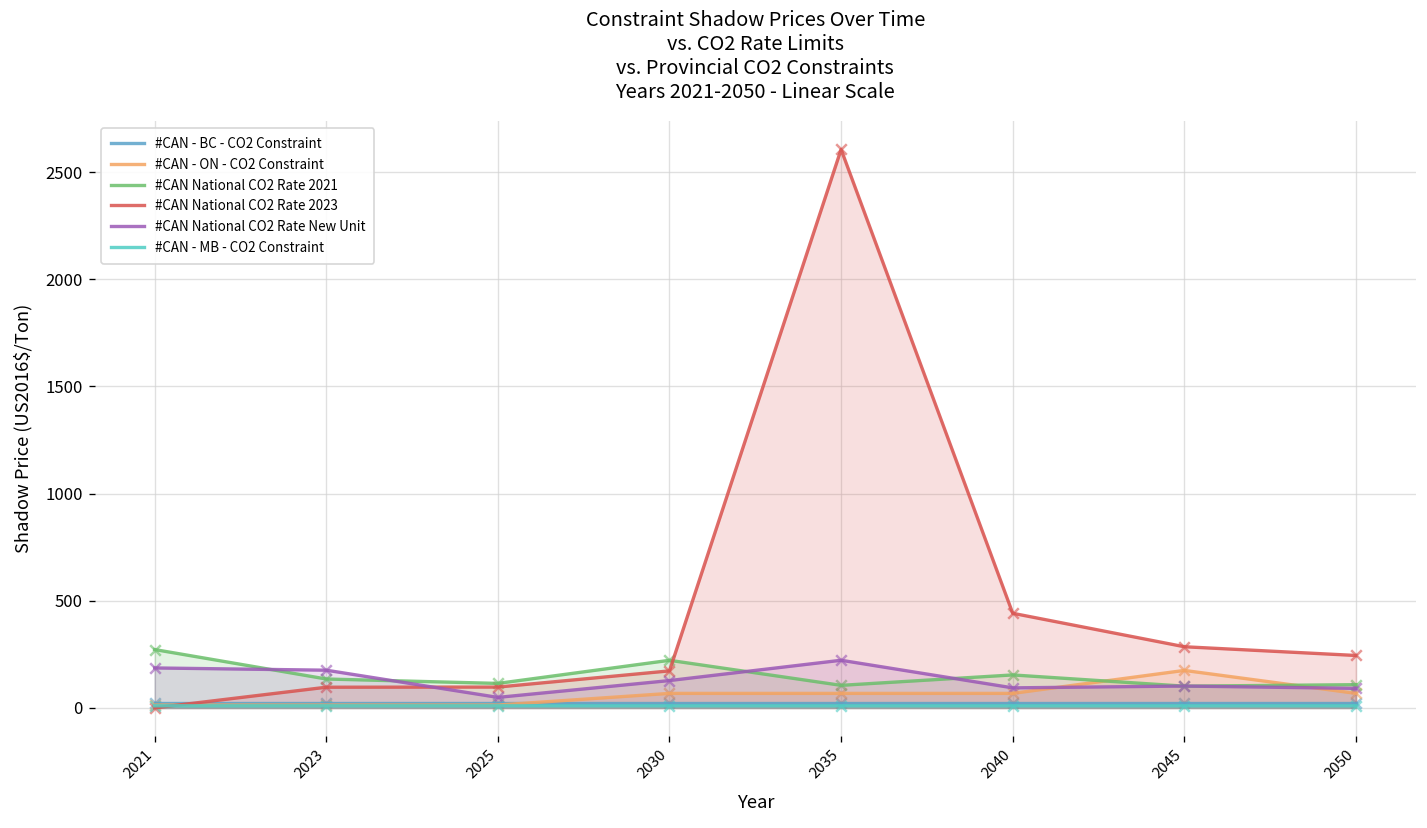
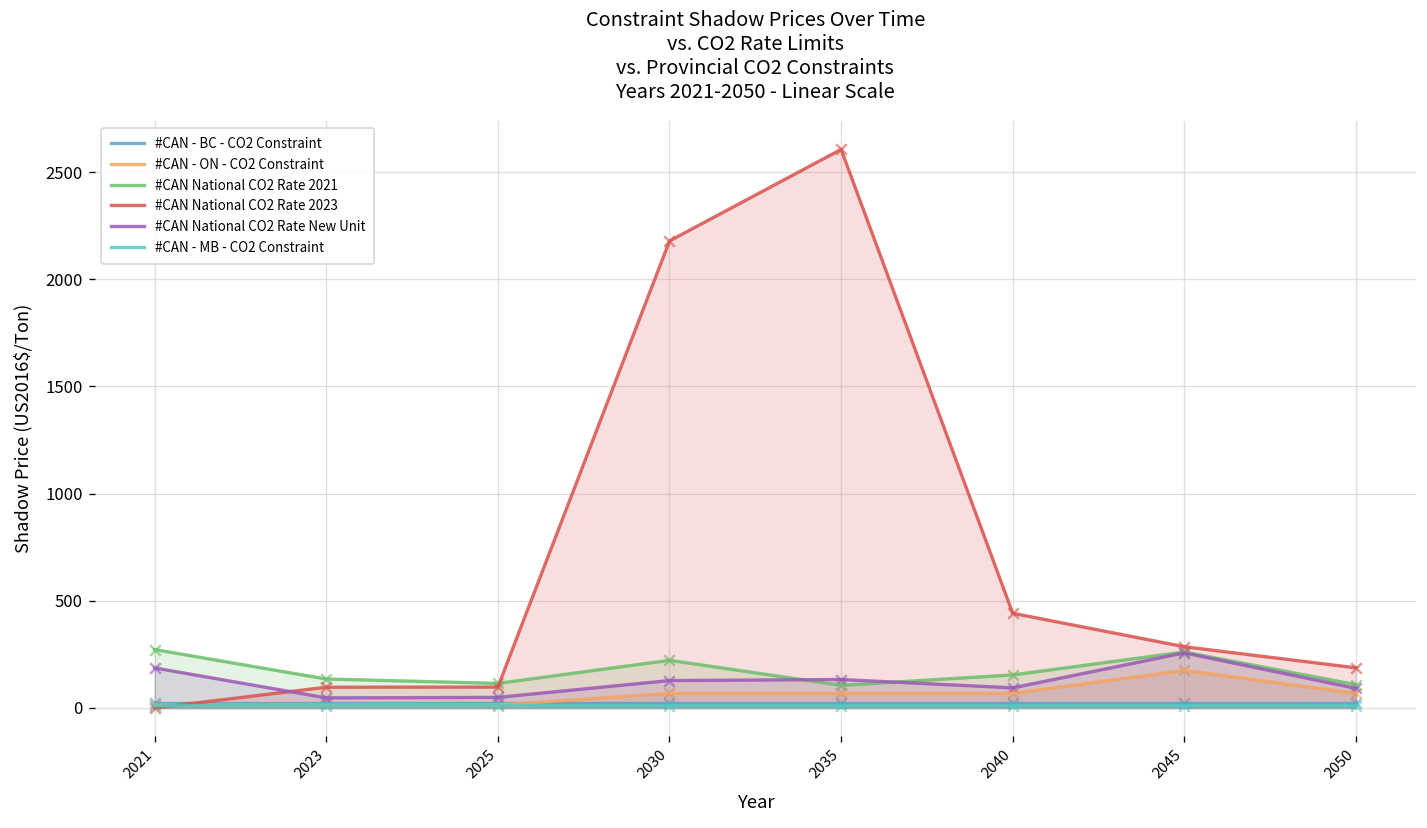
  {
    "#CAN - ON - CO2 Constraint": {
      "2030": 70,
      "2035": 70,
      "2040": 70,
      "2045": 170,
      "2050": 70
    },
    "#CAN National CO2 Rate 2021": {
      "2021": 270,
      "2023": 130,
      "2025": 110,
      "2030": 220,
      "2035": 110,
      "2040": 150,
-     "2045": 100,
+     "2045": 260,
      "2050": 110
    },
    "#CAN National CO2 Rate 2023": {
      "2023": 100,
      "2025": 100,
-     "2030": 170,
+     "2030": 2180,
      "2035": 2610,
      "2040": 440,
      "2045": 290,
-     "2050": 240
+     "2050": 190
    },
    "#CAN National CO2 Rate New Unit": {
      "2021": 190,
-     "2023": 180,
+     "2023": 50,
      "2025": 50,
      "2030": 130,
-     "2035": 220,
+     "2035": 130,
      "2040": 90,
-     "2045": 100,
+     "2045": 260,
      "2050": 90
    }
  }
